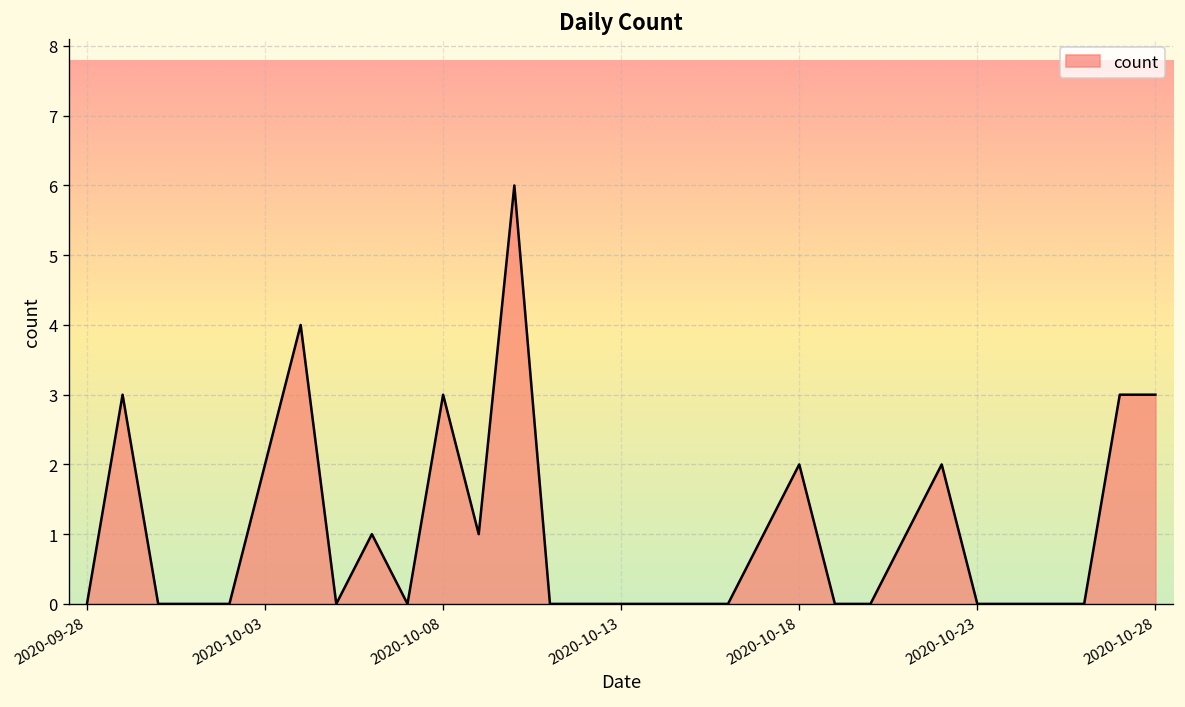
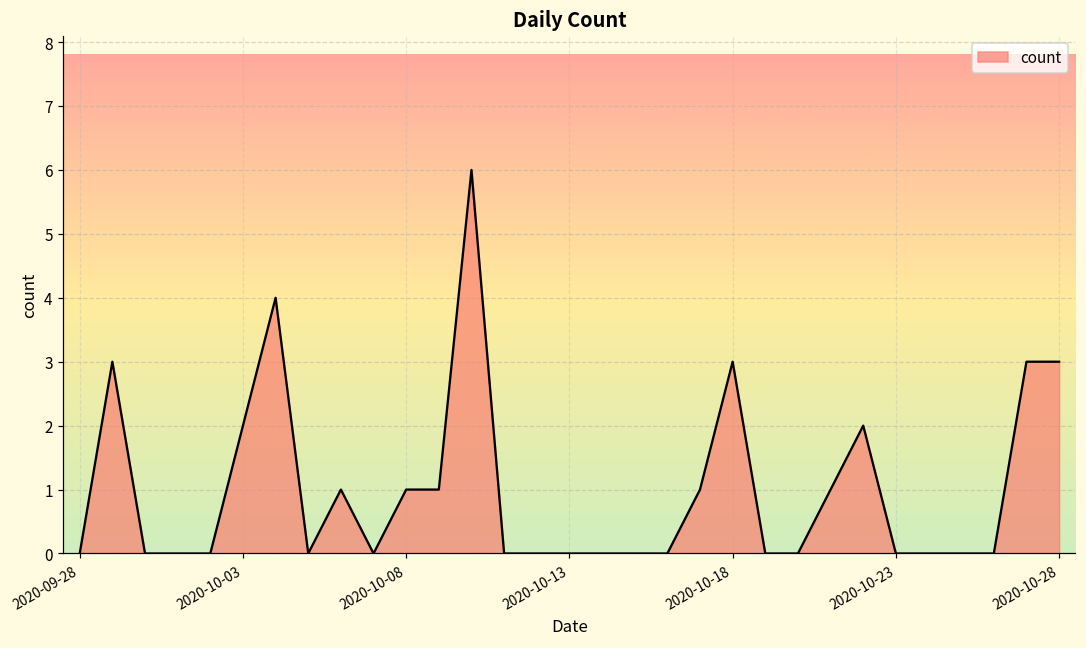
  {
    "2020-09-28": 0,
    "2020-10-03": 2,
-   "2020-10-08": 3,
+   "2020-10-08": 1,
    "2020-10-13": 0,
-   "2020-10-18": 2,
+   "2020-10-18": 3,
    "2020-10-23": 0,
    "2020-10-28": 3
  }
